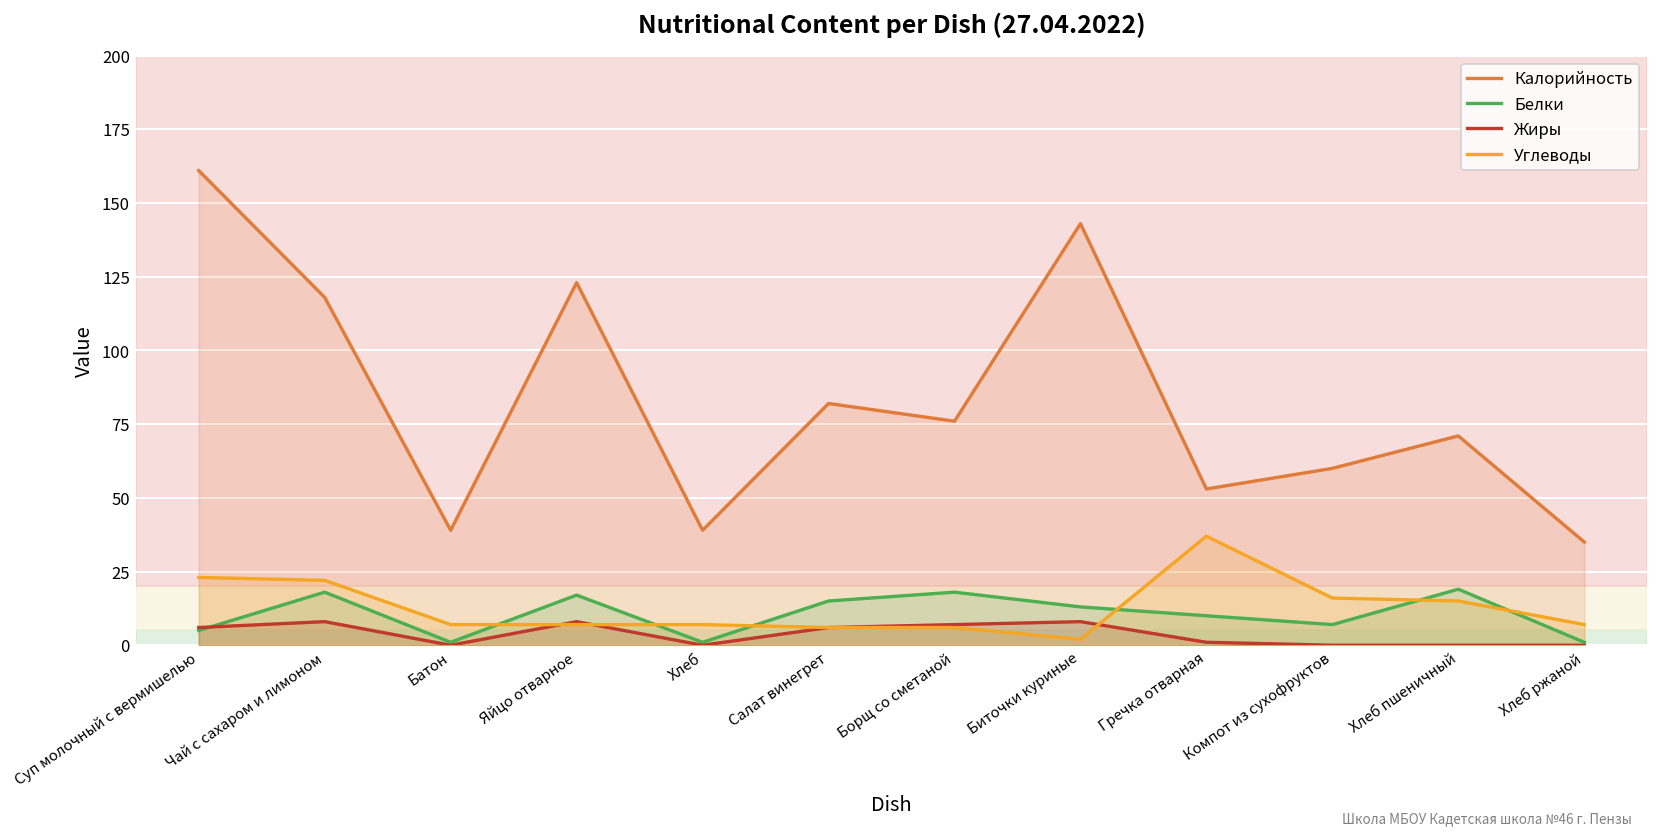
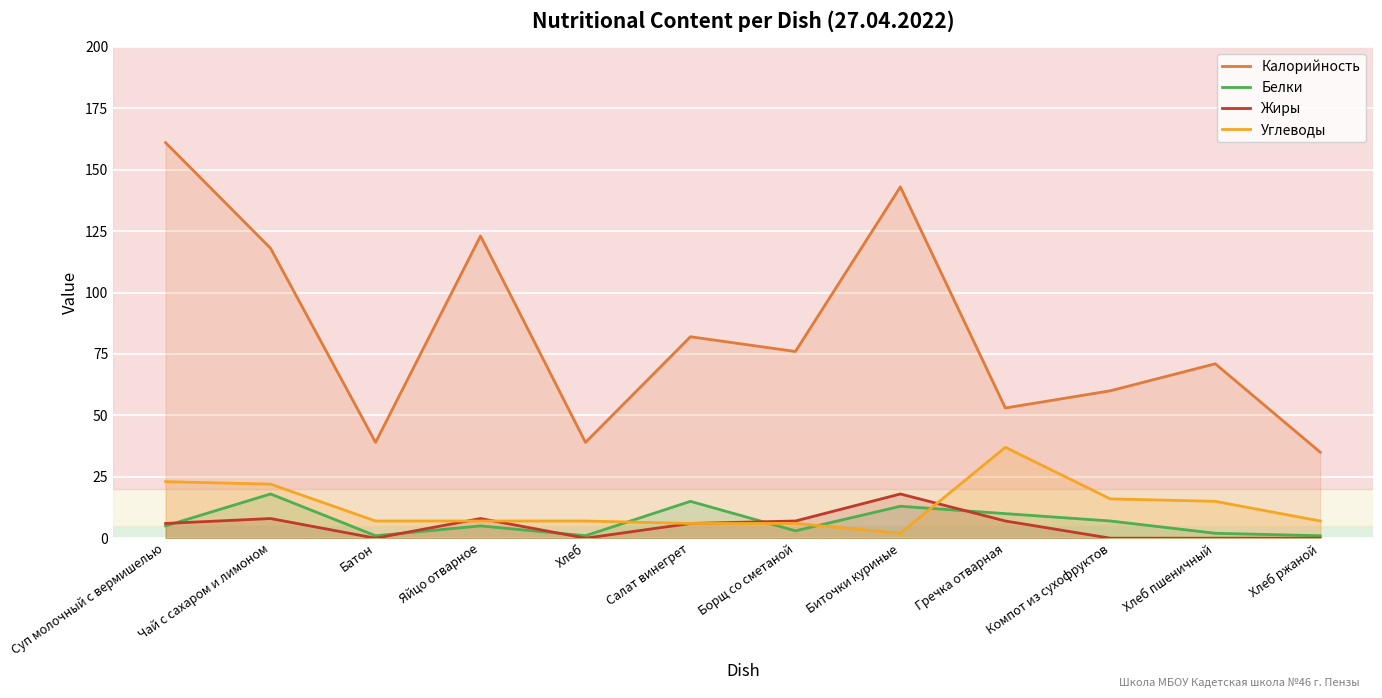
  {
    "Белки": {
      "Чай с сахаром и лимоном": 18,
-     "Яйцо отварное": 17,
+     "Яйцо отварное": 5,
      "Салат винегрет": 15,
-     "Борщ со сметаной": 18,
+     "Борщ со сметаной": 3,
      "Биточки куриные": 13,
      "Гречка отварная": 10,
      "Компот из сухофруктов": 7,
-     "Хлеб пшеничный": 19
+     "Хлеб пшеничный": 2
    },
    "Жиры": {
      "Чай с сахаром и лимоном": 8,
-     "Биточки куриные": 8,
-     "Гречка отварная": 1,
+     "Биточки куриные": 18,
+     "Гречка отварная": 7,
      "Компот из сухофруктов": 0,
      "Хлеб пшеничный": 0
    }
  }
